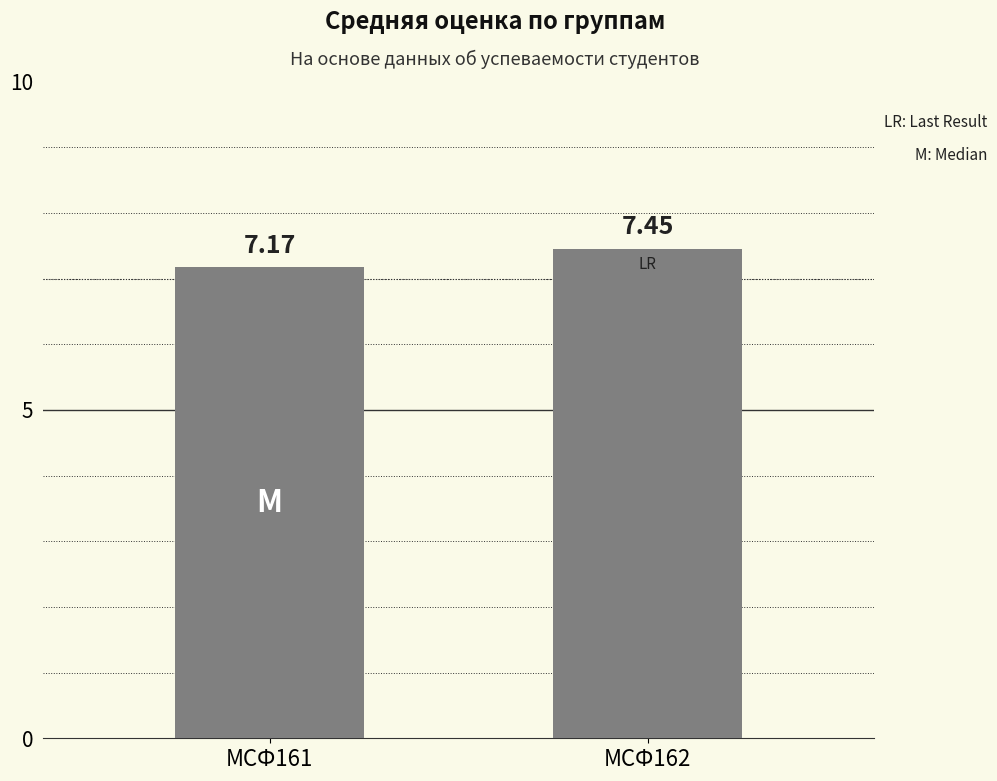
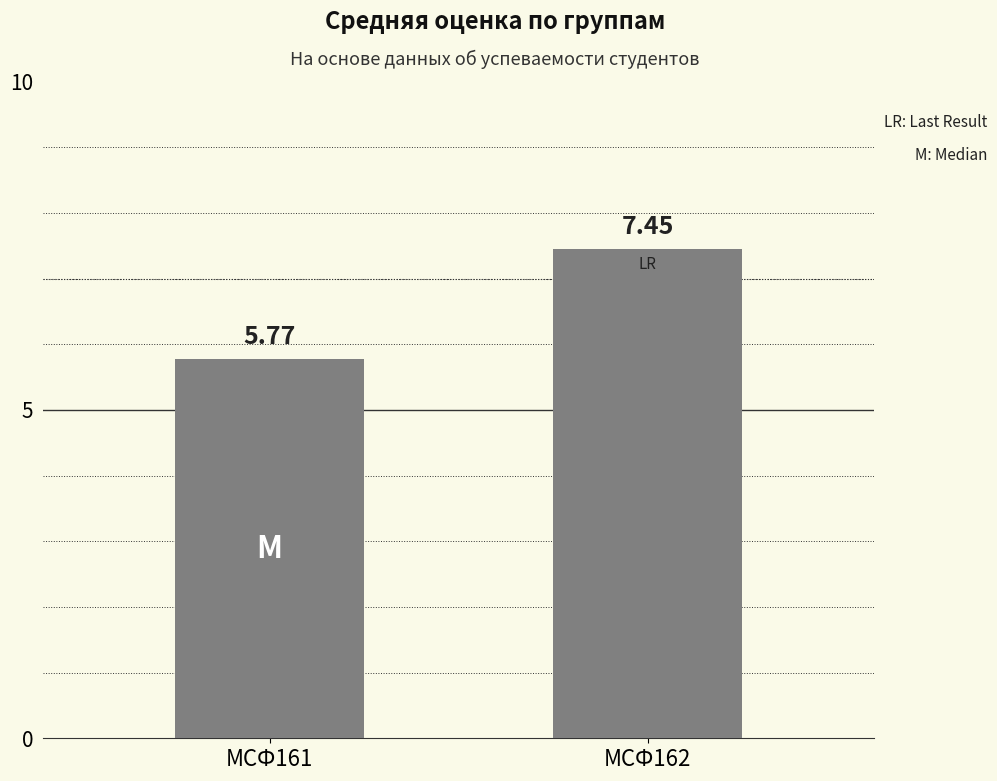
  {
-   "МСФ161": 7.17,
+   "МСФ161": 5.77,
    "МСФ162": 7.45
  }
